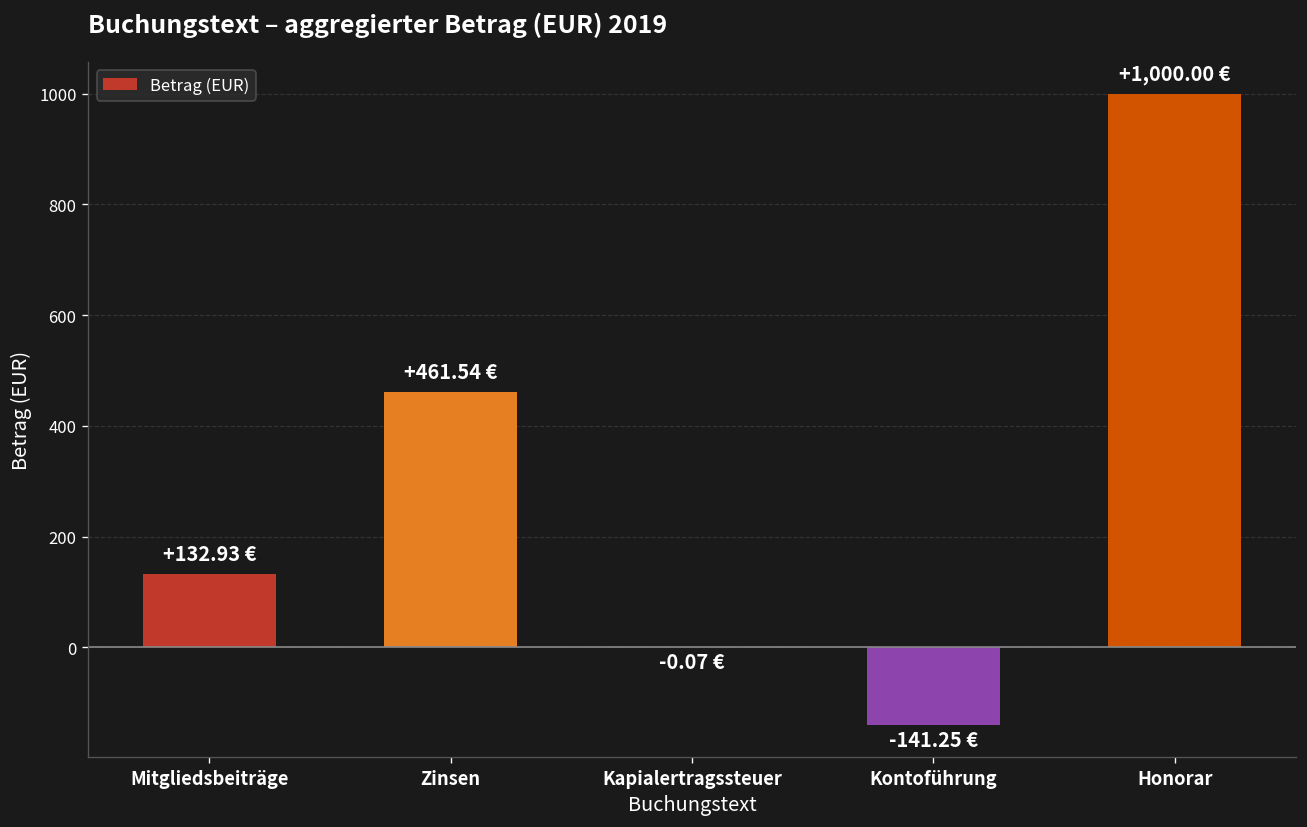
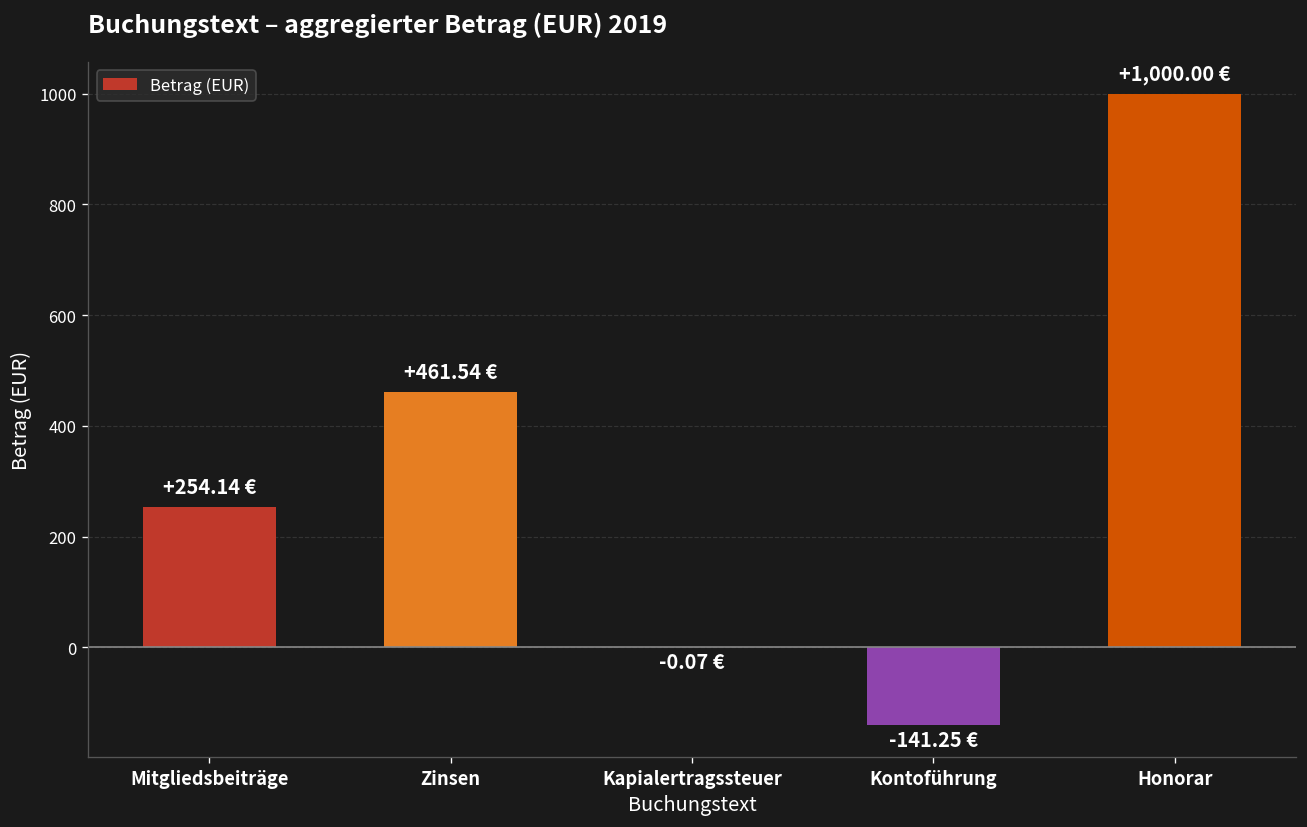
  {
-   "Mitgliedsbeiträge": "+132.93",
+   "Mitgliedsbeiträge": "+254.14",
    "Zinsen": "+461.54",
    "Kapialertragssteuer": "-0.07",
    "Kontoführung": "-141.25",
    "Honorar": "+1,000.00"
  }
